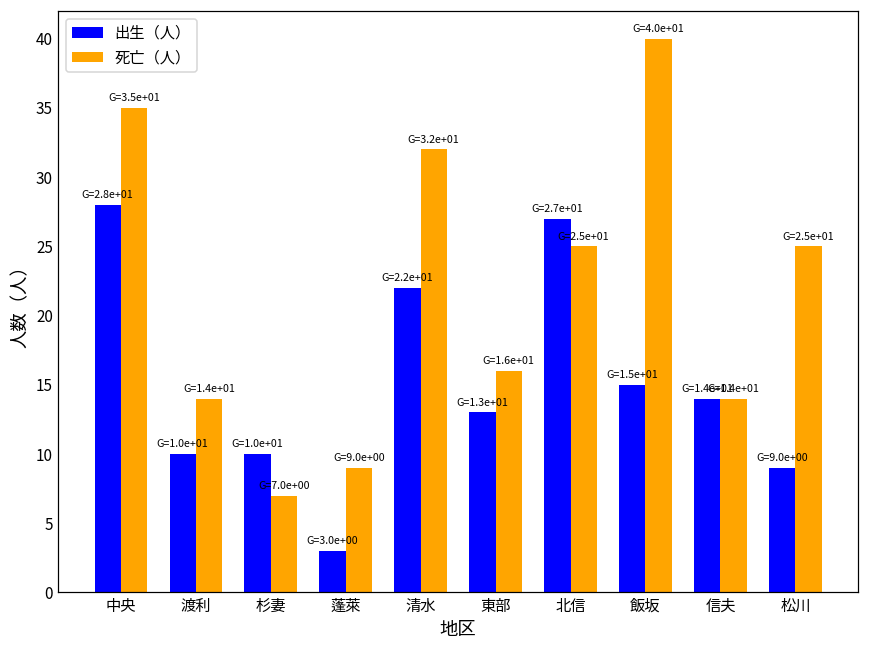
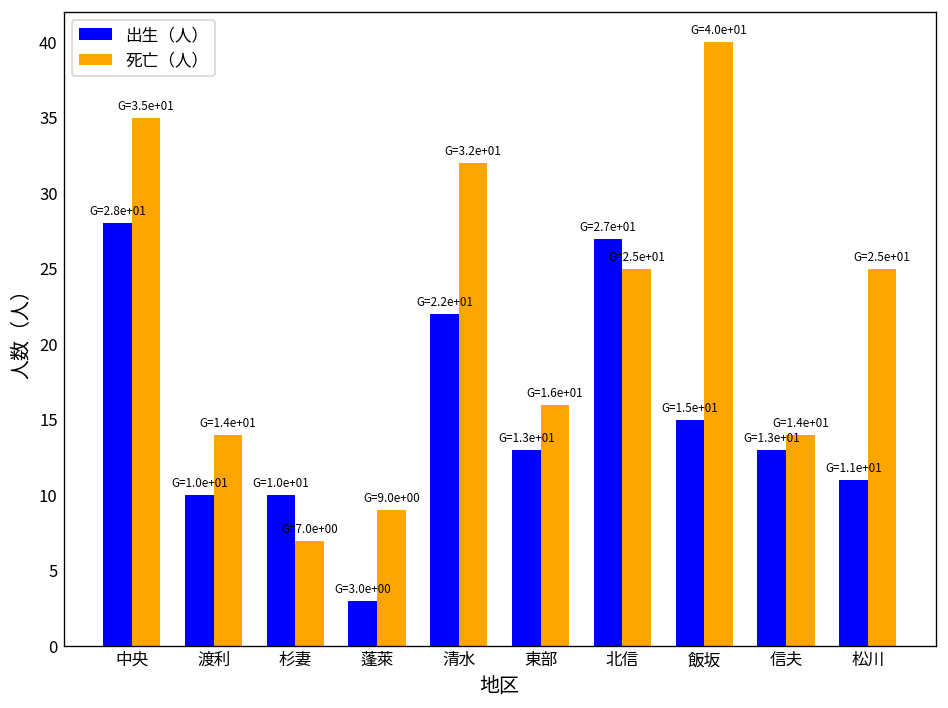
  {
    "出生（人）": {
      "中央": "2.8e+01",
      "渡利": "1.0e+01",
      "杉妻": "1.0e+01",
      "蓬萊": "3.0e+00",
      "清水": "2.2e+01",
      "東部": "1.3e+01",
      "北信": "2.7e+01",
      "飯坂": "1.5e+01",
-     "信夫": "1.4e+01",
-     "松川": "9.0e+00"
+     "信夫": "1.3e+01",
+     "松川": "1.1e+01"
    },
    "死亡（人）": {
      "中央": "3.5e+01",
      "渡利": "1.4e+01",
      "杉妻": "7.0e+00",
      "蓬萊": "9.0e+00",
      "清水": "3.2e+01",
      "東部": "1.6e+01",
      "北信": "2.5e+01",
      "飯坂": "4.0e+01",
      "松川": "2.5e+01"
    }
  }
